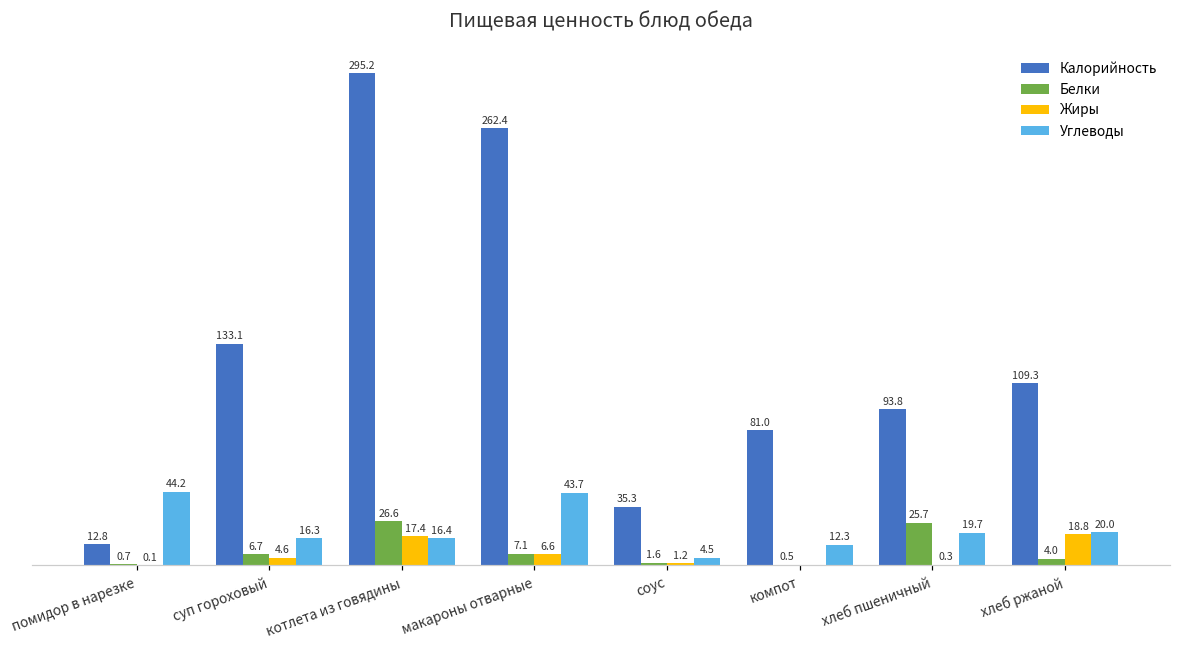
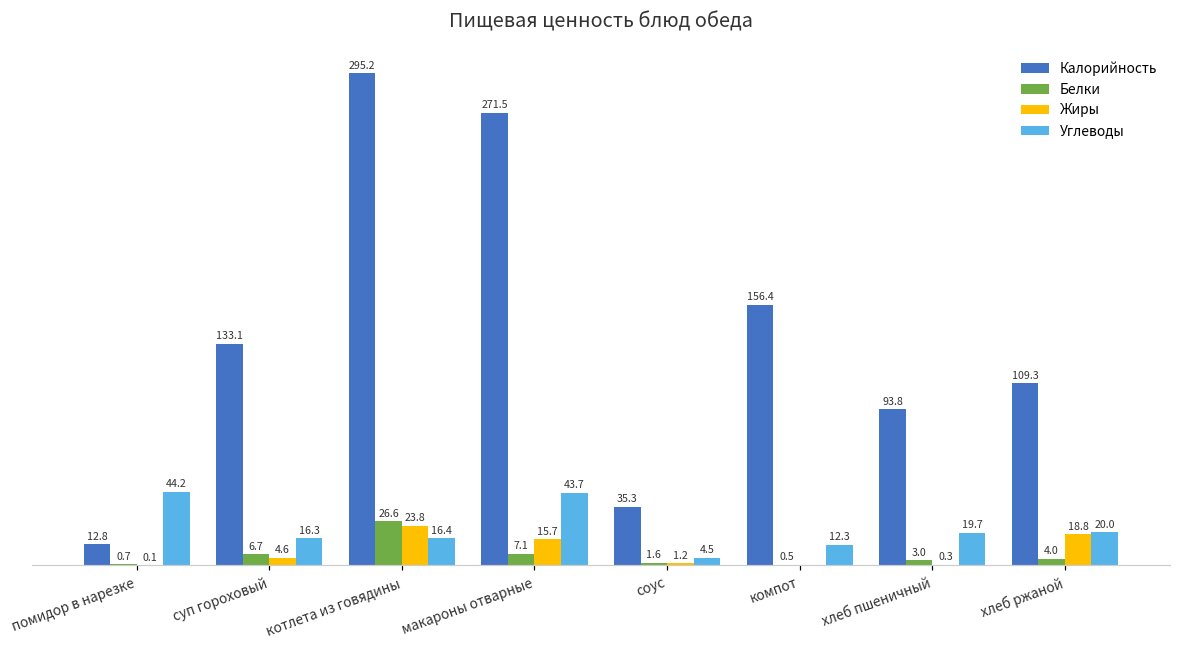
  {
    "Калорийность": {
      "помидор в нарезке": 12.8,
      "суп гороховый": 133.1,
      "котлета из говядины": 295.2,
-     "макароны отварные": 262.4,
+     "макароны отварные": 271.5,
      "соус": 35.3,
-     "компот": 81.0,
+     "компот": 156.4,
      "хлеб пшеничный": 93.8,
      "хлеб ржаной": 109.3
    },
    "Белки": {
      "помидор в нарезке": 0.7,
      "суп гороховый": 6.7,
      "котлета из говядины": 26.6,
      "макароны отварные": 7.1,
      "соус": 1.6,
      "компот": 0.5,
-     "хлеб пшеничный": 25.7,
+     "хлеб пшеничный": 3.0,
      "хлеб ржаной": 4.0
    },
    "Жиры": {
      "помидор в нарезке": 0.1,
      "суп гороховый": 4.6,
-     "котлета из говядины": 17.4,
-     "макароны отварные": 6.6,
+     "котлета из говядины": 23.8,
+     "макароны отварные": 15.7,
      "соус": 1.2,
      "хлеб пшеничный": 0.3,
      "хлеб ржаной": 18.8
    },
    "Углеводы": {
      "помидор в нарезке": 44.2,
      "суп гороховый": 16.3,
      "котлета из говядины": 16.4,
      "макароны отварные": 43.7,
      "соус": 4.5,
      "компот": 12.3,
      "хлеб пшеничный": 19.7,
      "хлеб ржаной": 20.0
    }
  }
